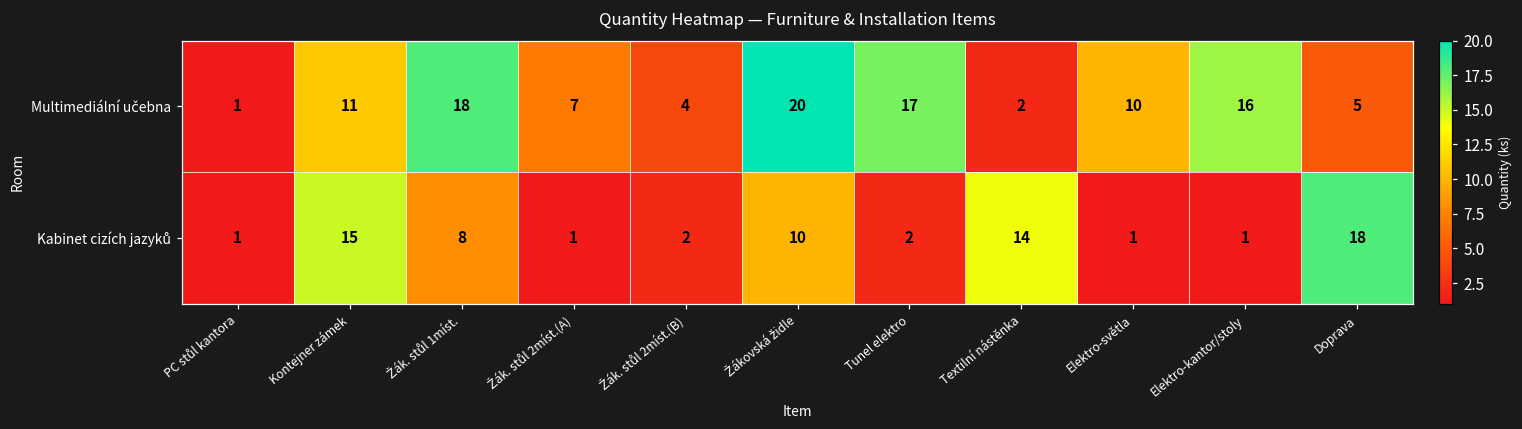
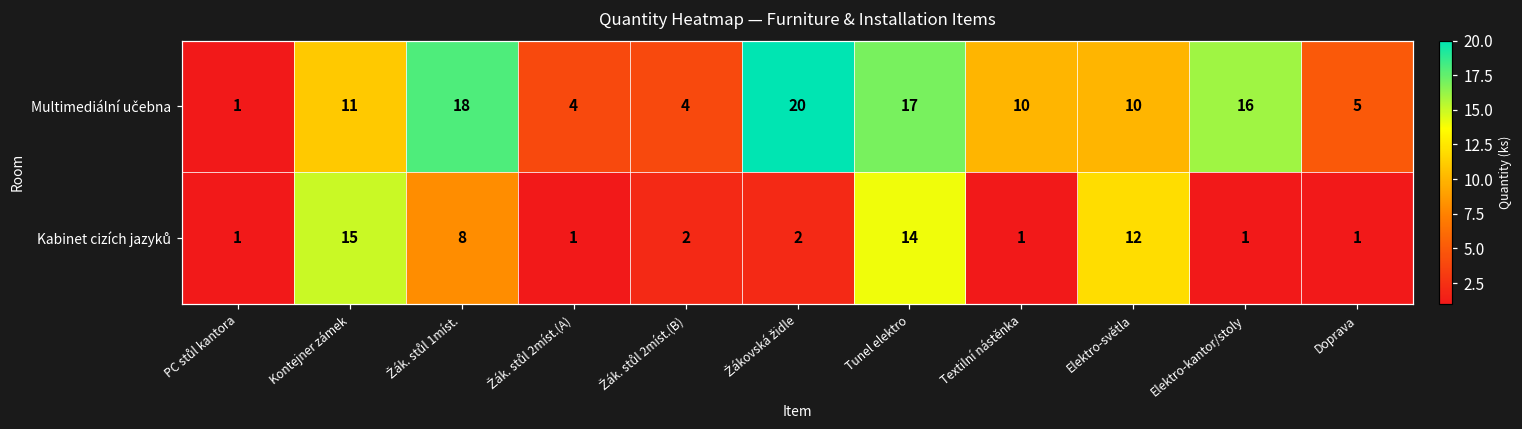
  {
    "Multimediální učebna": {
      "PC stůl kantora": 1,
      "Kontejner zámek": 11,
      "Žák. stůl 1míst.": 18,
-     "Žák. stůl 2míst.(A)": 7,
+     "Žák. stůl 2míst.(A)": 4,
      "Žák. stůl 2míst.(B)": 4,
      "Žákovská židle": 20,
      "Tunel elektro": 17,
-     "Textilní nástěnka": 2,
+     "Textilní nástěnka": 10,
      "Elektro-světla": 10,
      "Elektro-kantor/stoly": 16,
      "Doprava": 5
    },
    "Kabinet cizích jazyků": {
      "PC stůl kantora": 1,
      "Kontejner zámek": 15,
      "Žák. stůl 1míst.": 8,
      "Žák. stůl 2míst.(A)": 1,
      "Žák. stůl 2míst.(B)": 2,
-     "Žákovská židle": 10,
-     "Tunel elektro": 2,
-     "Textilní nástěnka": 14,
-     "Elektro-světla": 1,
+     "Žákovská židle": 2,
+     "Tunel elektro": 14,
+     "Textilní nástěnka": 1,
+     "Elektro-světla": 12,
      "Elektro-kantor/stoly": 1,
-     "Doprava": 18
+     "Doprava": 1
    }
  }
